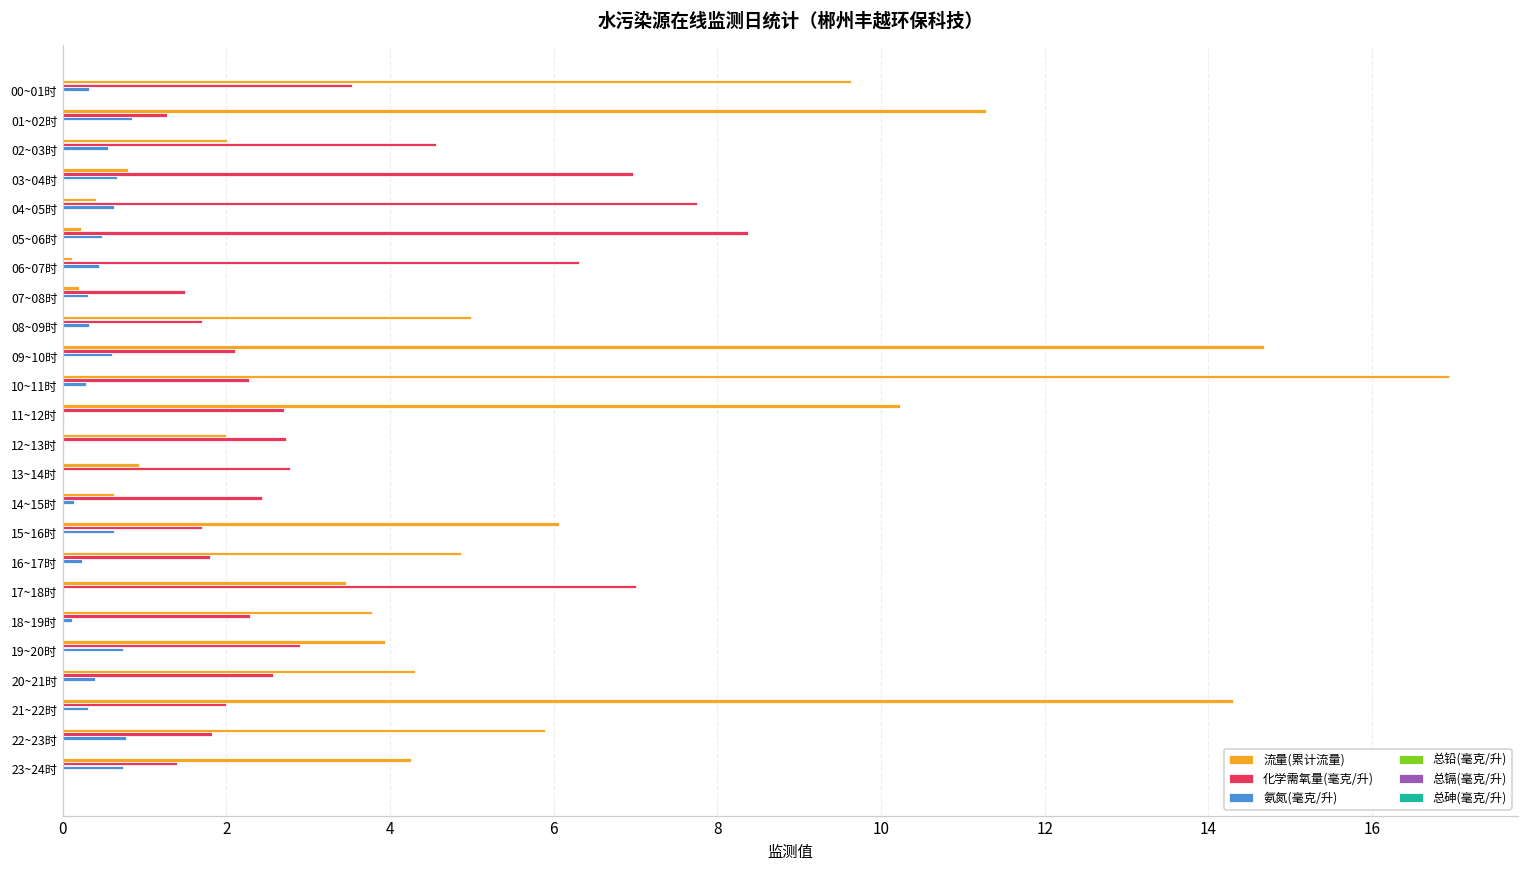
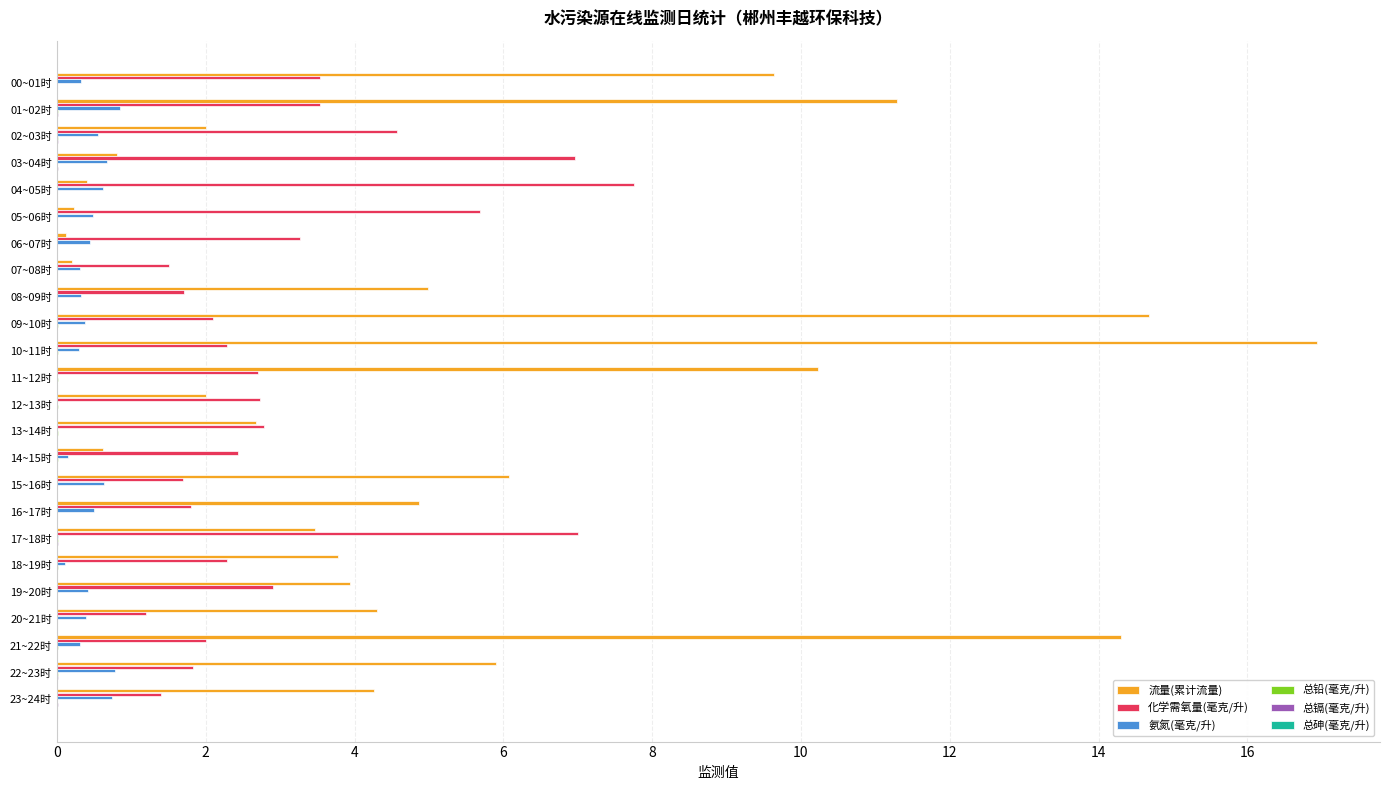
  {
    "流量(累计流量)": {
      "00~01时": 9.6,
      "01~02时": 11.3,
      "02~03时": 2.0,
      "03~04时": 0.8,
      "04~05时": 0.4,
      "05~06时": 0.2,
      "06~07时": 0.1,
      "07~08时": 0.2,
      "08~09时": 5.0,
      "09~10时": 14.7,
      "10~11时": 16.9,
      "11~12时": 10.2,
      "12~13时": 2.0,
-     "13~14时": 0.9,
+     "13~14时": 2.7,
      "14~15时": 0.6,
      "15~16时": 6.1,
      "16~17时": 4.9,
      "17~18时": 3.5,
      "18~19时": 3.8,
      "19~20时": 3.9,
      "20~21时": 4.3,
      "21~22时": 14.3,
      "22~23时": 5.9,
      "23~24时": 4.3
    },
    "化学需氧量(毫克/升)": {
      "00~01时": 3.5,
-     "01~02时": 1.3,
+     "01~02时": 3.5,
      "02~03时": 4.6,
      "03~04时": 7.0,
      "04~05时": 7.8,
-     "05~06时": 8.4,
-     "06~07时": 6.3,
+     "05~06时": 5.7,
+     "06~07时": 3.3,
      "07~08时": 1.5,
      "08~09时": 1.7,
      "09~10时": 2.1,
      "10~11时": 2.3,
      "11~12时": 2.7,
      "12~13时": 2.7,
      "13~14时": 2.8,
      "14~15时": 2.4,
      "15~16时": 1.7,
      "16~17时": 1.8,
      "17~18时": 7.0,
      "18~19时": 2.3,
      "19~20时": 2.9,
-     "20~21时": 2.6,
+     "20~21时": 1.2,
      "21~22时": 2.0,
      "22~23时": 1.8,
      "23~24时": 1.4
    },
    "氨氮(毫克/升)": {
      "00~01时": 0.3,
      "01~02时": 0.9,
      "02~03时": 0.6,
      "03~04时": 0.7,
      "04~05时": 0.6,
      "05~06时": 0.5,
      "06~07时": 0.4,
      "07~08时": 0.3,
      "08~09时": 0.3,
-     "09~10时": 0.6,
+     "09~10时": 0.4,
      "10~11时": 0.3,
      "11~12时": 0.0,
      "12~13时": 0.0,
      "13~14时": 0.0,
      "14~15时": 0.1,
      "15~16时": 0.6,
-     "16~17时": 0.2,
+     "16~17时": 0.5,
      "18~19时": 0.1,
-     "19~20时": 0.7,
+     "19~20时": 0.4,
      "20~21时": 0.4,
      "21~22时": 0.3,
      "22~23时": 0.8,
      "23~24时": 0.7
    }
  }
